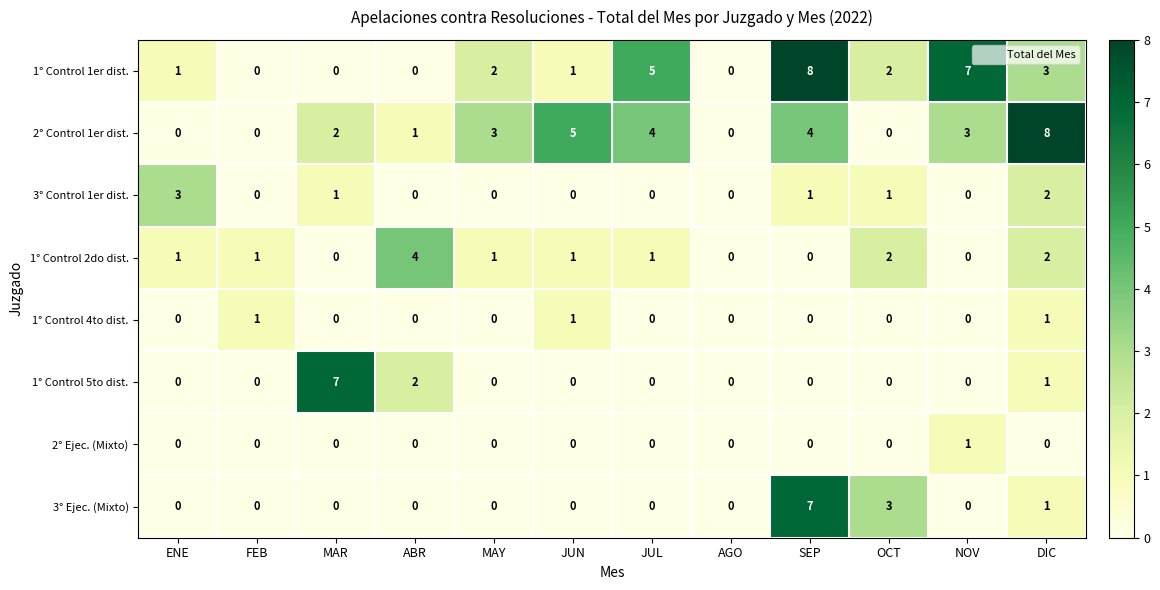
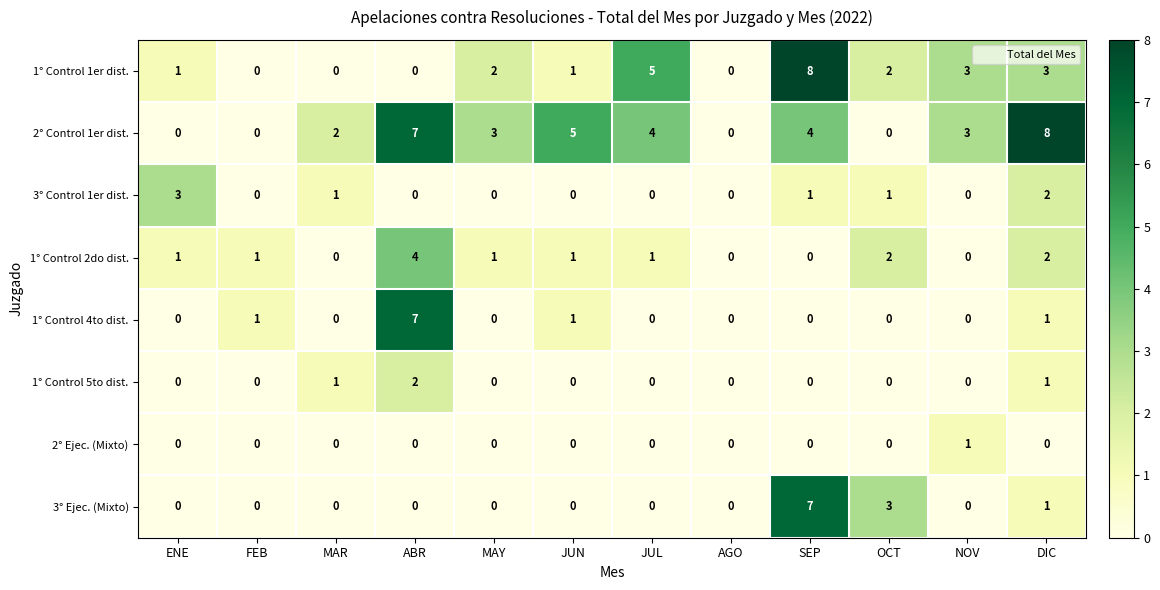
  {
    "1° Control 1er dist.": {
      "ENE": 1,
      "FEB": 0,
      "MAR": 0,
      "ABR": 0,
      "MAY": 2,
      "JUN": 1,
      "JUL": 5,
      "AGO": 0,
      "SEP": 8,
      "OCT": 2,
-     "NOV": 7,
+     "NOV": 3,
      "DIC": 3
    },
    "2° Control 1er dist.": {
      "ENE": 0,
      "FEB": 0,
      "MAR": 2,
-     "ABR": 1,
+     "ABR": 7,
      "MAY": 3,
      "JUN": 5,
      "JUL": 4,
      "AGO": 0,
      "SEP": 4,
      "OCT": 0,
      "NOV": 3,
      "DIC": 8
    },
    "3° Control 1er dist.": {
      "ENE": 3,
      "FEB": 0,
      "MAR": 1,
      "ABR": 0,
      "MAY": 0,
      "JUN": 0,
      "JUL": 0,
      "AGO": 0,
      "SEP": 1,
      "OCT": 1,
      "NOV": 0,
      "DIC": 2
    },
    "1° Control 2do dist.": {
      "ENE": 1,
      "FEB": 1,
      "MAR": 0,
      "ABR": 4,
      "MAY": 1,
      "JUN": 1,
      "JUL": 1,
      "AGO": 0,
      "SEP": 0,
      "OCT": 2,
      "NOV": 0,
      "DIC": 2
    },
    "1° Control 4to dist.": {
      "ENE": 0,
      "FEB": 1,
      "MAR": 0,
-     "ABR": 0,
+     "ABR": 7,
      "MAY": 0,
      "JUN": 1,
      "JUL": 0,
      "AGO": 0,
      "SEP": 0,
      "OCT": 0,
      "NOV": 0,
      "DIC": 1
    },
    "1° Control 5to dist.": {
      "ENE": 0,
      "FEB": 0,
-     "MAR": 7,
+     "MAR": 1,
      "ABR": 2,
      "MAY": 0,
      "JUN": 0,
      "JUL": 0,
      "AGO": 0,
      "SEP": 0,
      "OCT": 0,
      "NOV": 0,
      "DIC": 1
    },
    "2° Ejec. (Mixto)": {
      "ENE": 0,
      "FEB": 0,
      "MAR": 0,
      "ABR": 0,
      "MAY": 0,
      "JUN": 0,
      "JUL": 0,
      "AGO": 0,
      "SEP": 0,
      "OCT": 0,
      "NOV": 1,
      "DIC": 0
    },
    "3° Ejec. (Mixto)": {
      "ENE": 0,
      "FEB": 0,
      "MAR": 0,
      "ABR": 0,
      "MAY": 0,
      "JUN": 0,
      "JUL": 0,
      "AGO": 0,
      "SEP": 7,
      "OCT": 3,
      "NOV": 0,
      "DIC": 1
    }
  }
